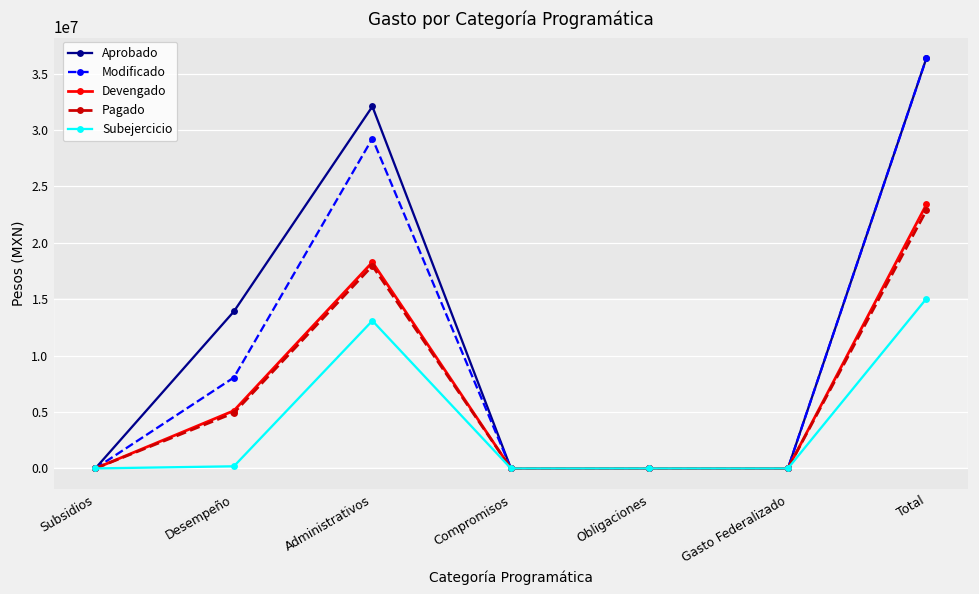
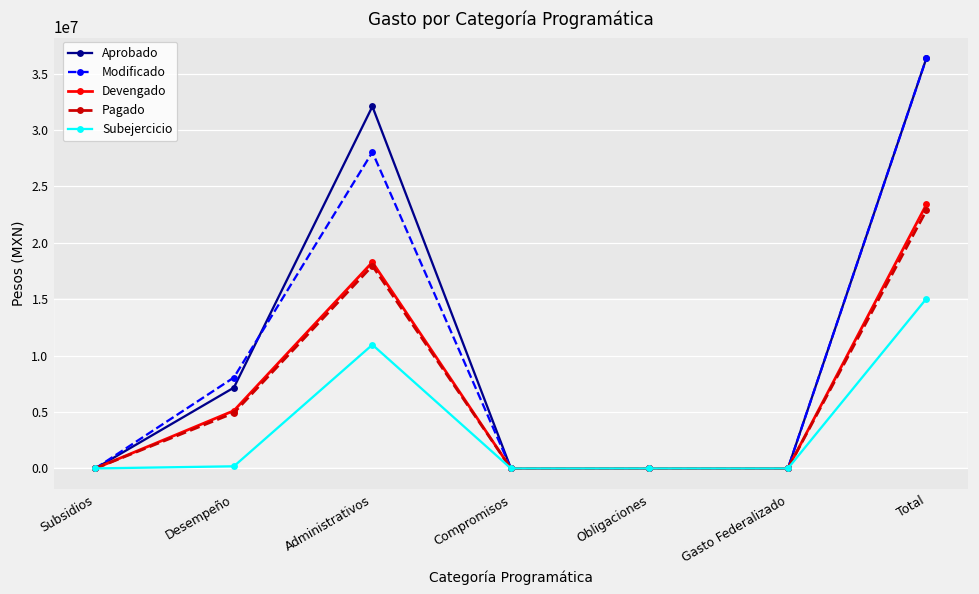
  {
    "Aprobado": {
-     "Desempeño": 13900000,
+     "Desempeño": 7200000,
      "Administrativos": 32100000
    },
    "Modificado": {
      "Desempeño": 8100000,
-     "Administrativos": 29200000
+     "Administrativos": 28000000
    },
    "Subejercicio": {
      "Desempeño": 200000,
-     "Administrativos": 13100000,
+     "Administrativos": 11000000,
      "Total": 15000000
    }
  }
